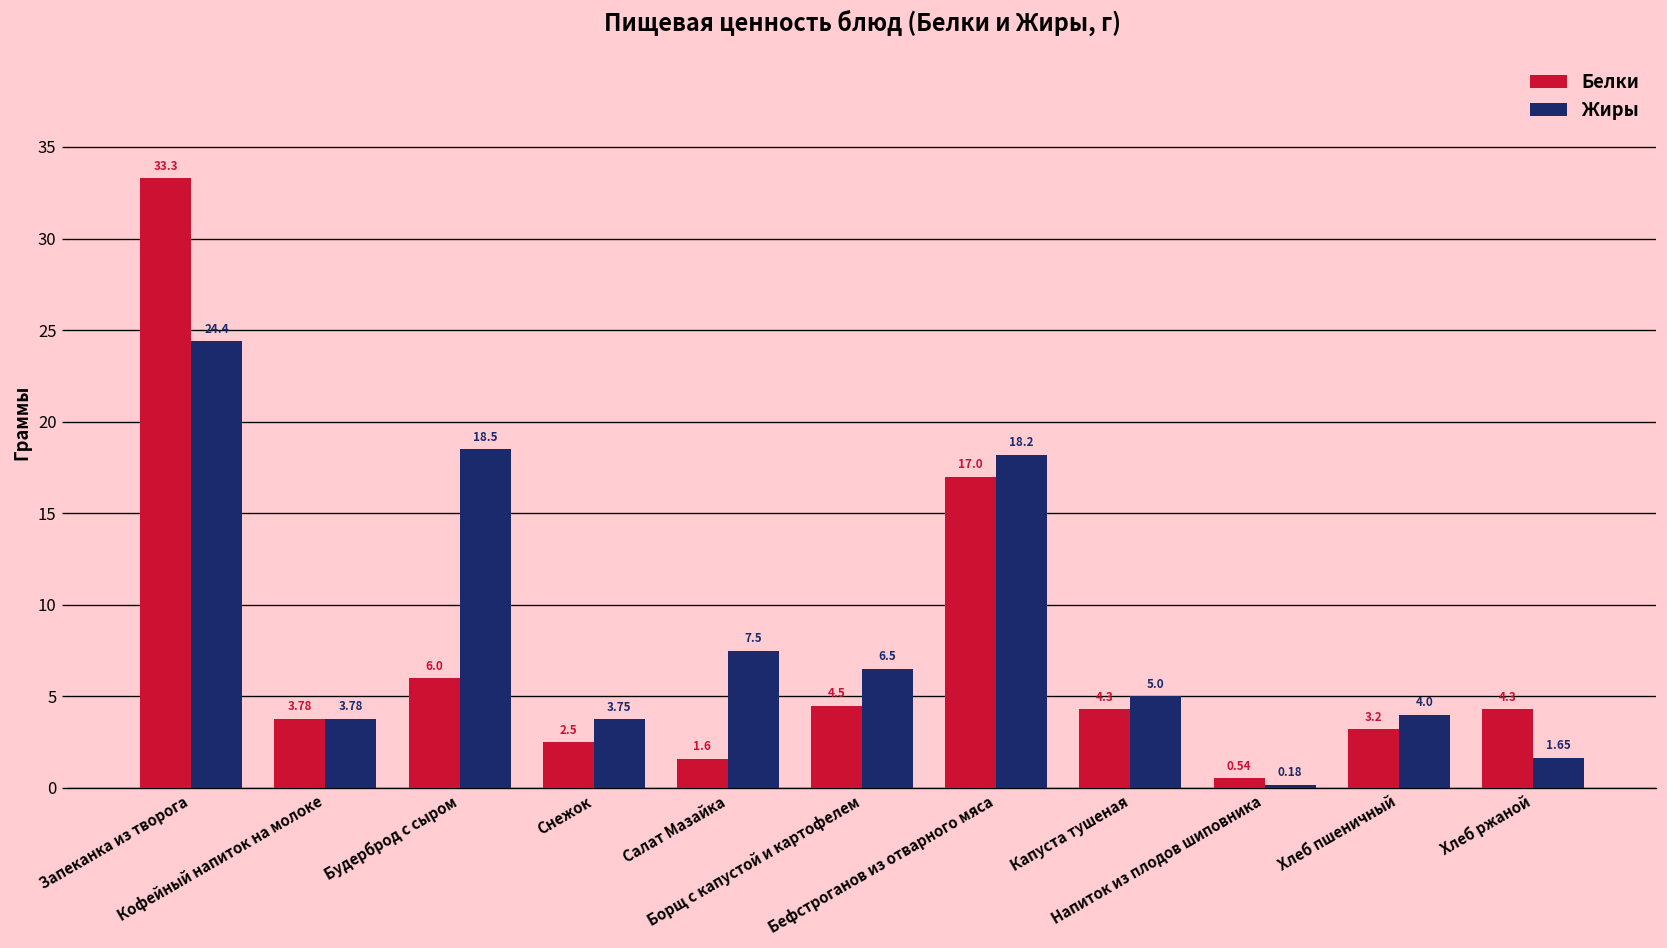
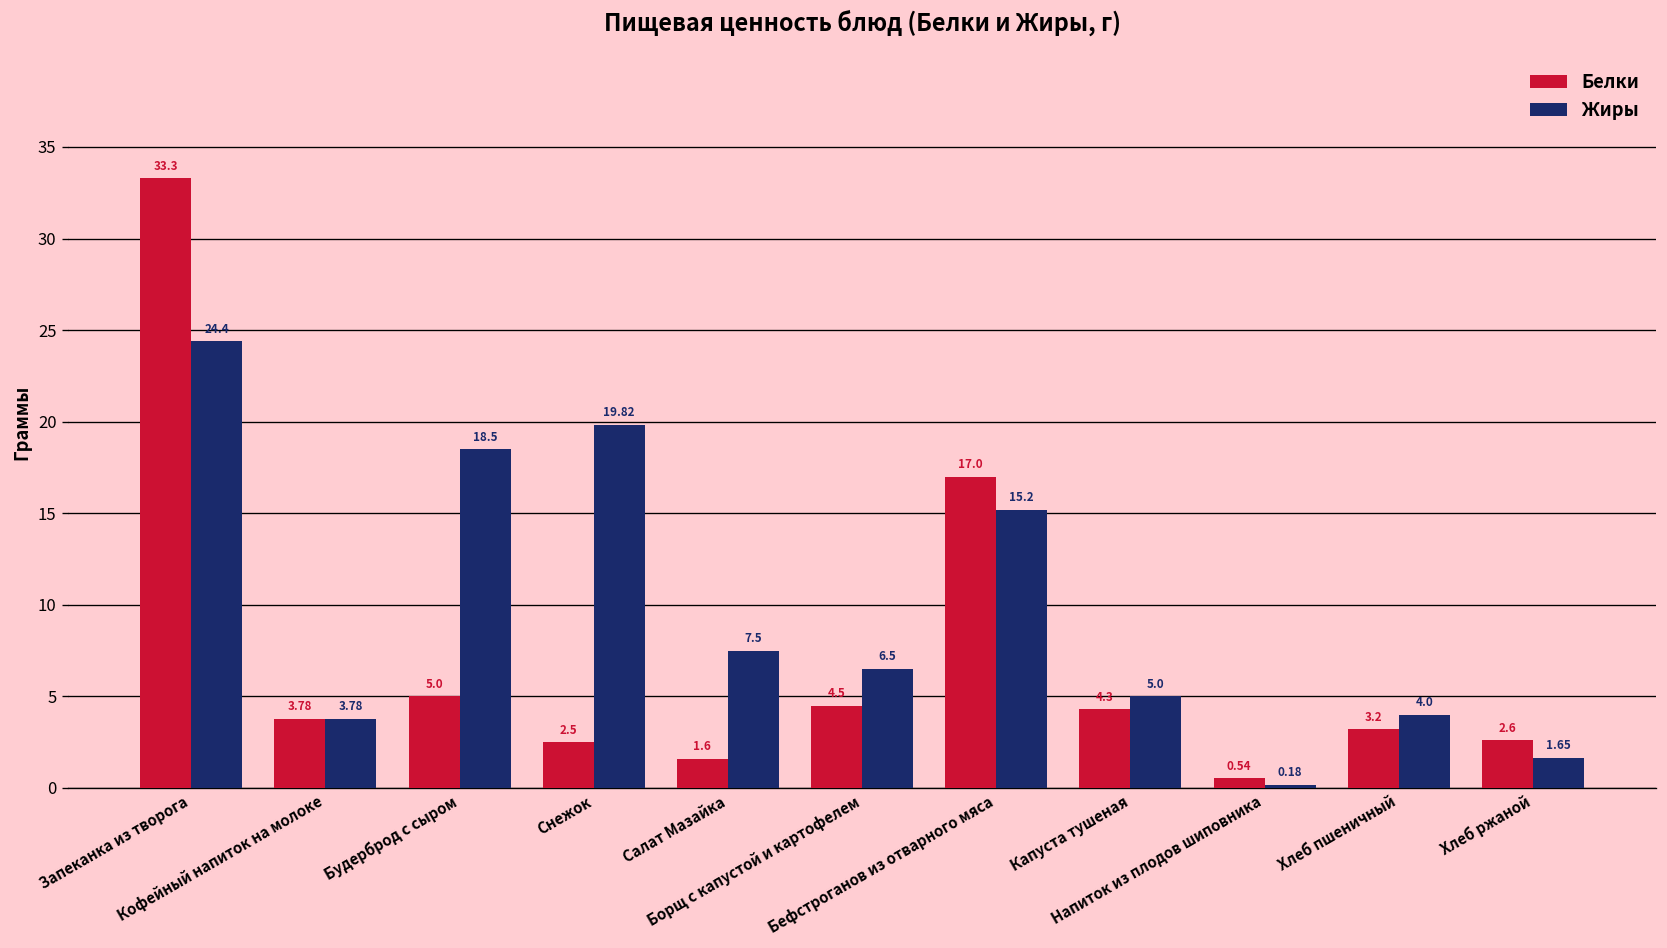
  {
    "Белки": {
      "Запеканка из творога": 33.3,
      "Кофейный напиток на молоке": 3.78,
-     "Будерброд с сыром": 6.0,
+     "Будерброд с сыром": 5.0,
      "Снежок": 2.5,
      "Салат Мазайка": 1.6,
      "Борщ с капустой и картофелем": 4.5,
      "Бефстроганов из отварного мяса": 17.0,
      "Капуста тушеная": 4.3,
      "Напиток из плодов шиповника": 0.54,
      "Хлеб пшеничный": 3.2,
-     "Хлеб ржаной": 4.3
+     "Хлеб ржаной": 2.6
    },
    "Жиры": {
      "Запеканка из творога": 24.4,
      "Кофейный напиток на молоке": 3.78,
      "Будерброд с сыром": 18.5,
-     "Снежок": 3.75,
+     "Снежок": 19.82,
      "Салат Мазайка": 7.5,
      "Борщ с капустой и картофелем": 6.5,
-     "Бефстроганов из отварного мяса": 18.2,
+     "Бефстроганов из отварного мяса": 15.2,
      "Капуста тушеная": 5.0,
      "Напиток из плодов шиповника": 0.18,
      "Хлеб пшеничный": 4.0,
      "Хлеб ржаной": 1.65
    }
  }
